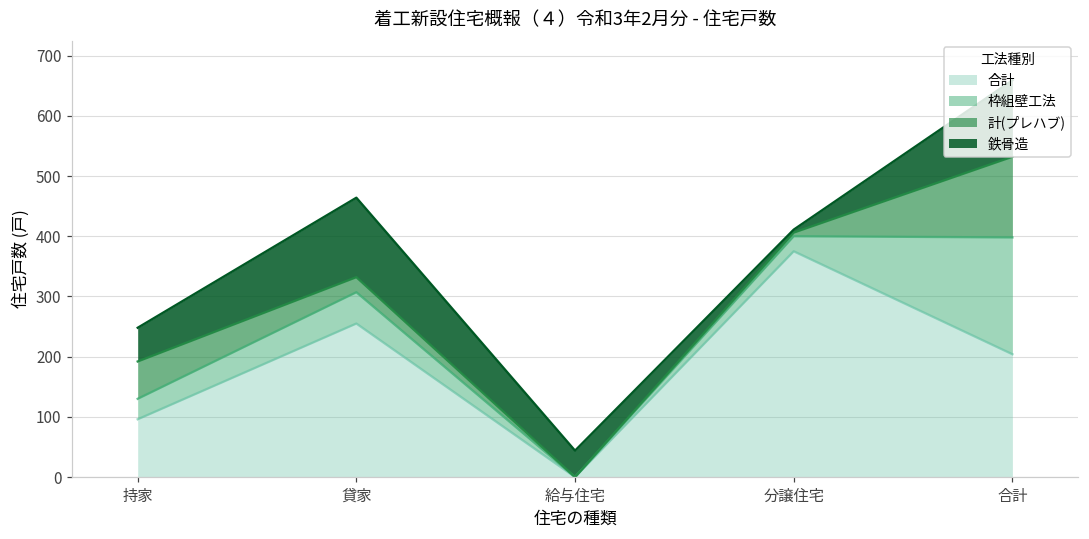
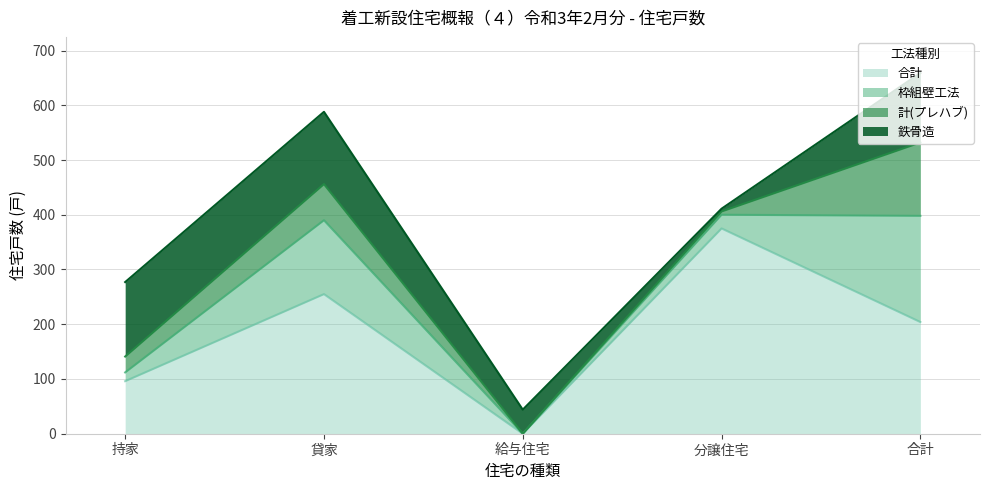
  {
    "合計": {
      "持家": 100,
      "貸家": 260,
      "分譲住宅": 380,
      "合計": 200
    },
    "枠組壁工法": {
-     "持家": 30,
-     "貸家": 50,
+     "持家": 20,
+     "貸家": 140,
      "分譲住宅": 30,
      "合計": 190
    },
    "計(プレハブ)": {
-     "持家": 60,
-     "貸家": 30,
+     "持家": 30,
+     "貸家": 70,
      "分譲住宅": 10
    },
    "鉄骨造": {
-     "持家": 60,
+     "持家": 140,
      "貸家": 130,
      "給与住宅": 40,
      "分譲住宅": 10
    }
  }
